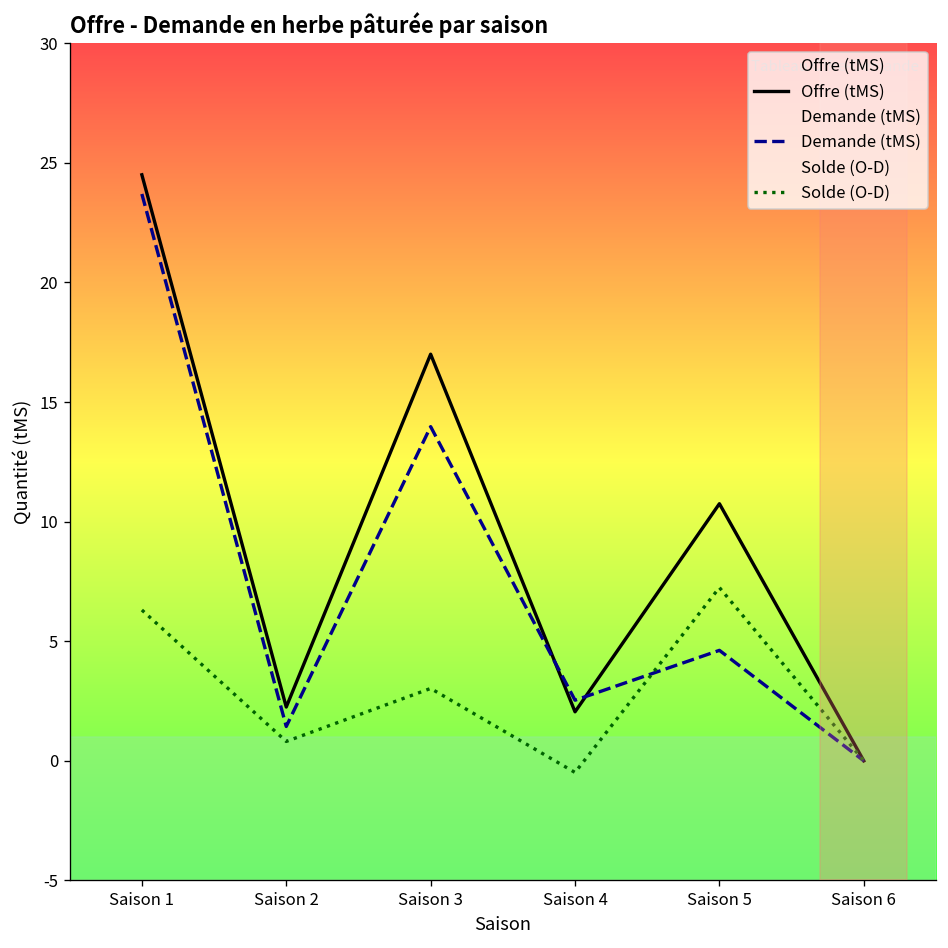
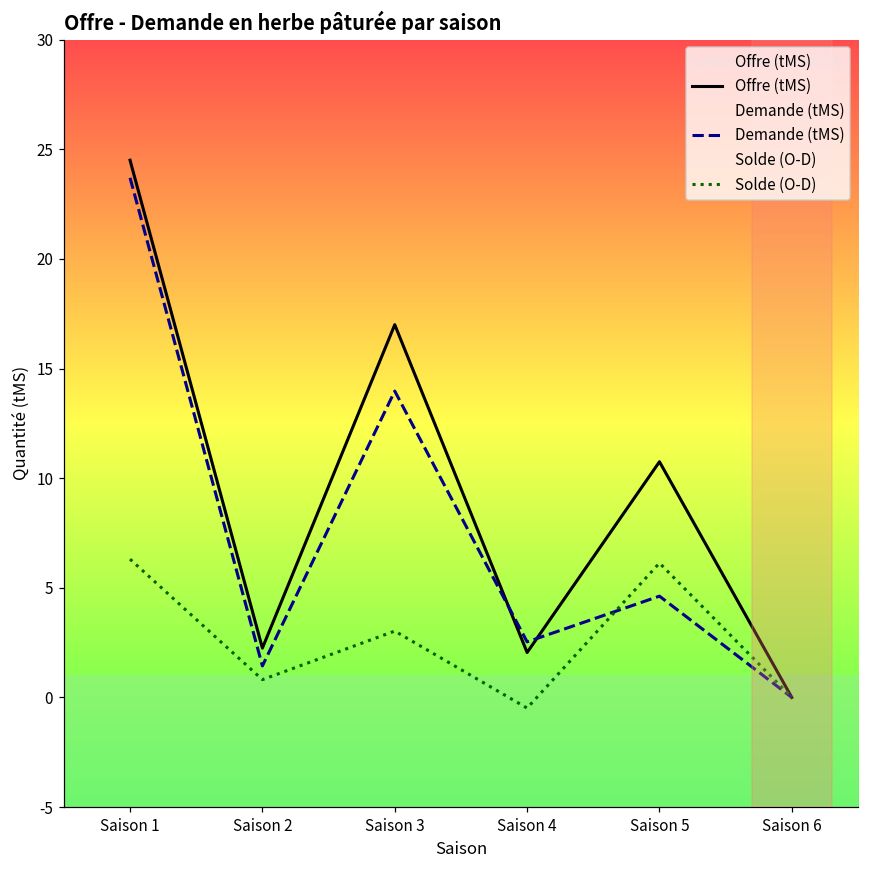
  {
    "Solde (O-D)": {
-     "Saison 5": 7.2
+     "Saison 5": 6.1
    }
  }
